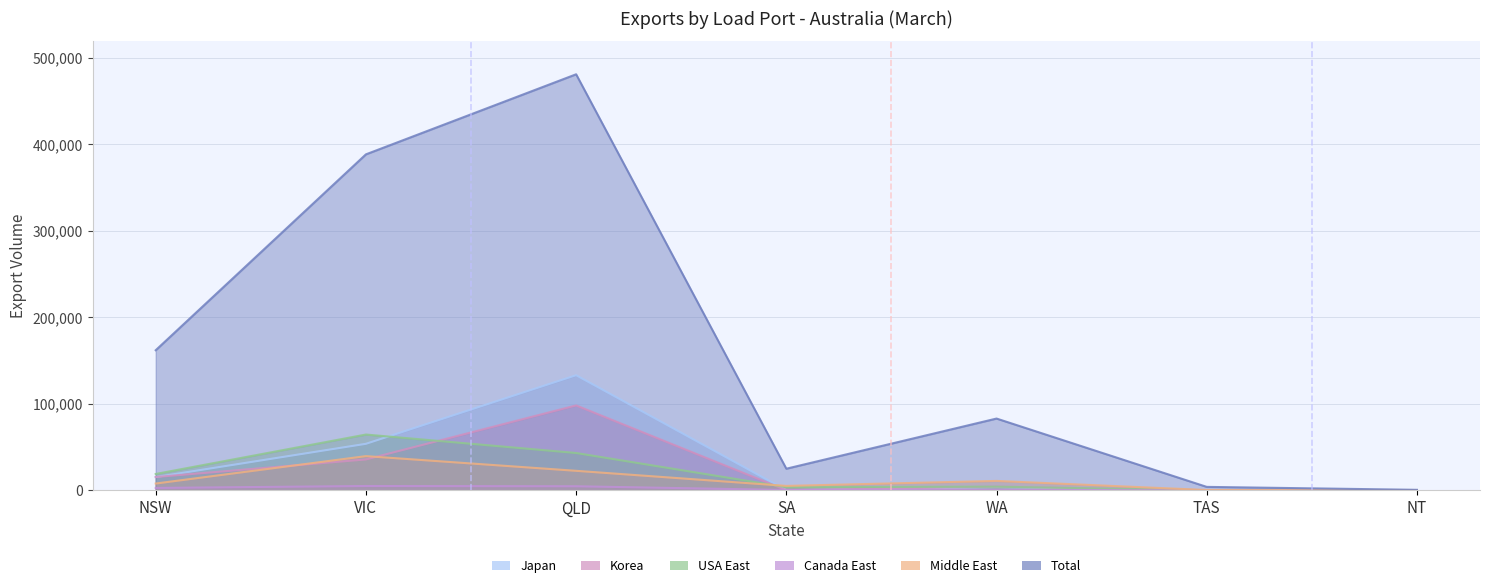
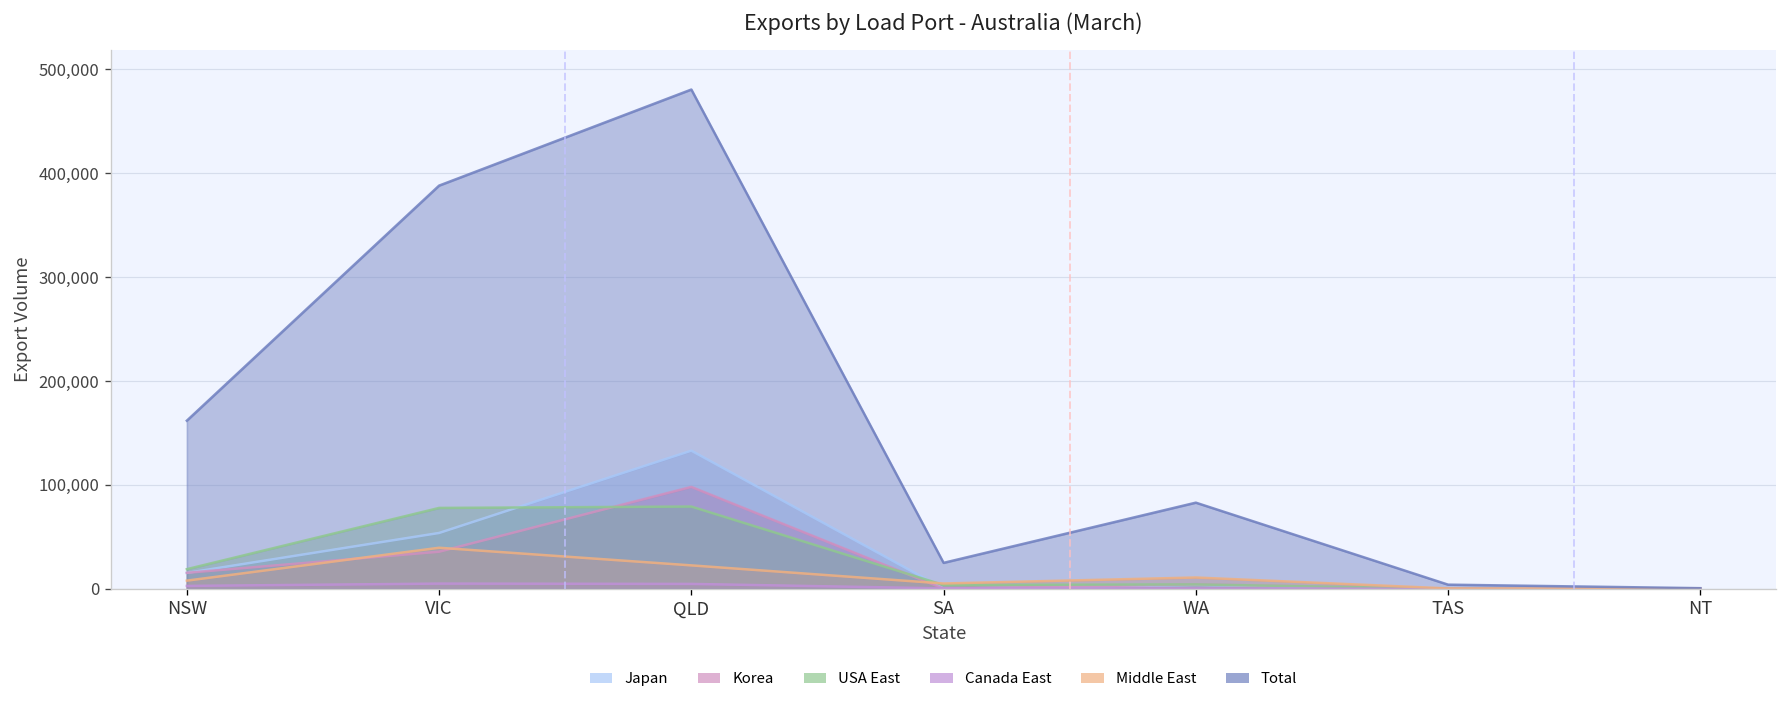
  {
    "USA East": {
      "NSW": "20,000",
-     "VIC": "60,000",
-     "QLD": "40,000"
+     "VIC": "80,000",
+     "QLD": "80,000"
    }
  }
